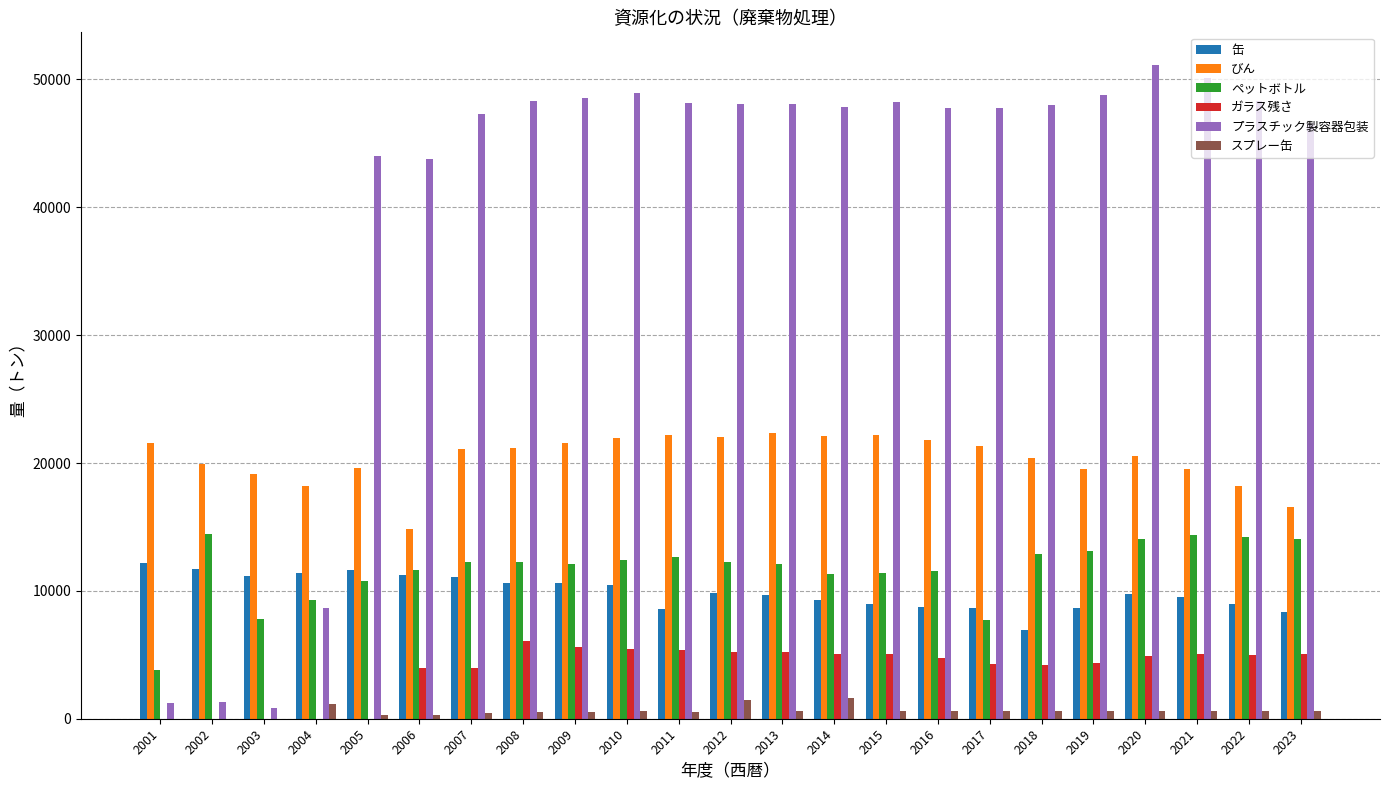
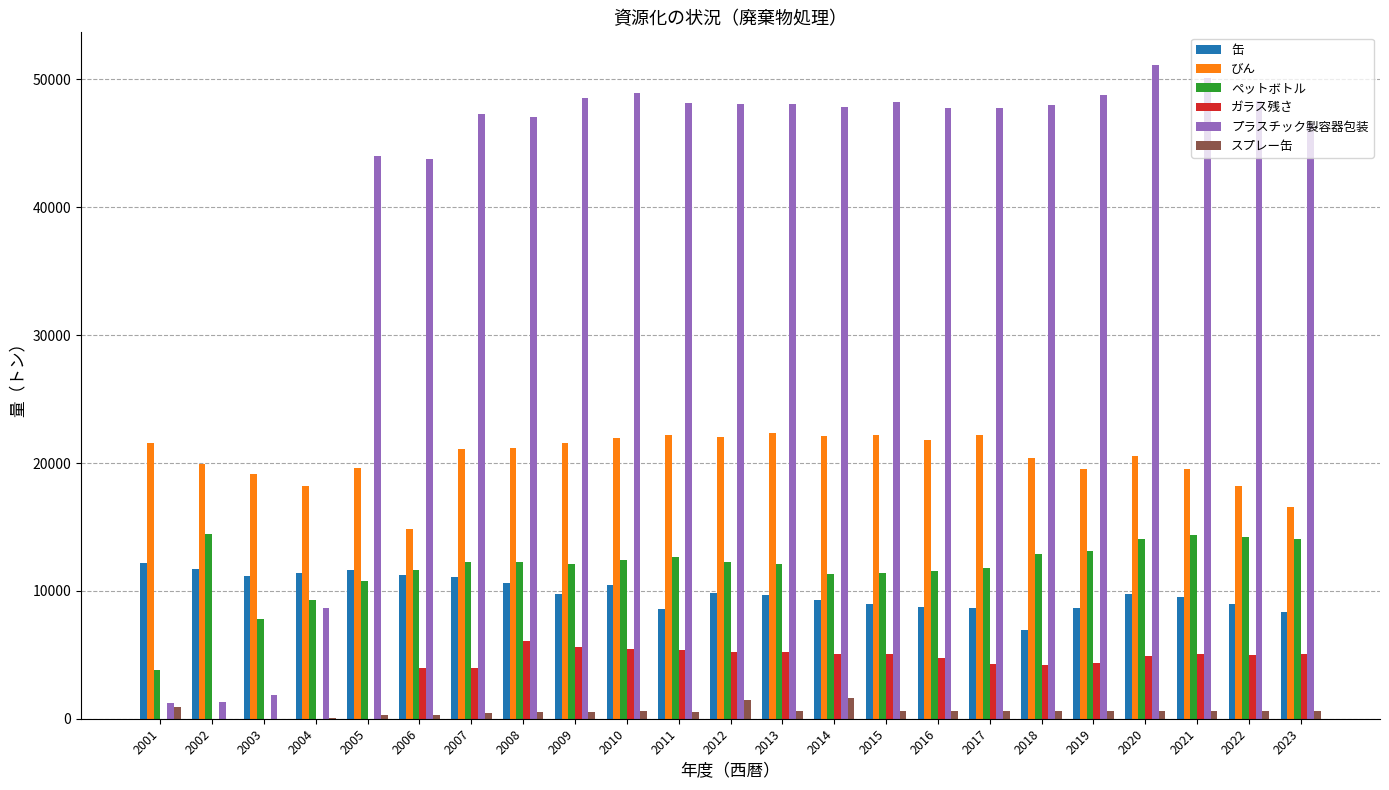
  {
    "缶": {
      "2001": 12100,
      "2002": 11700,
      "2003": 11200,
      "2004": 11400,
      "2005": 11600,
      "2006": 11300,
      "2007": 11100,
      "2008": 10600,
-     "2009": 10700,
+     "2009": 9700,
      "2010": 10500,
      "2011": 8600,
      "2012": 9800,
      "2013": 9700,
      "2014": 9300,
      "2015": 9000,
      "2016": 8800,
      "2017": 8600,
      "2018": 7000,
      "2019": 8700,
      "2020": 9700,
      "2021": 9500,
      "2022": 9000,
      "2023": 8300
    },
    "びん": {
      "2001": 21600,
      "2002": 19900,
      "2003": 19100,
      "2004": 18200,
      "2005": 19600,
      "2006": 14800,
      "2007": 21100,
      "2008": 21200,
      "2009": 21600,
      "2010": 22000,
      "2011": 22200,
      "2012": 22000,
      "2013": 22300,
      "2014": 22100,
      "2015": 22200,
      "2016": 21800,
-     "2017": 21300,
+     "2017": 22200,
      "2018": 20400,
      "2019": 19500,
      "2020": 20500,
      "2021": 19600,
      "2022": 18200,
      "2023": 16600
    },
    "ペットボトル": {
      "2001": 3800,
      "2002": 14500,
      "2003": 7800,
      "2004": 9300,
      "2005": 10700,
      "2006": 11700,
      "2007": 12200,
      "2008": 12200,
      "2009": 12100,
      "2010": 12400,
      "2011": 12600,
      "2012": 12300,
      "2013": 12100,
      "2014": 11400,
      "2015": 11400,
      "2016": 11500,
-     "2017": 7700,
+     "2017": 11800,
      "2018": 12900,
      "2019": 13100,
      "2020": 14100,
      "2021": 14400,
      "2022": 14200,
      "2023": 14000
    },
    "ガラス残さ": {
      "2001": 0,
      "2002": 0,
      "2003": 0,
      "2004": 0,
      "2005": 0,
      "2006": 4000,
      "2007": 4000,
      "2008": 6100,
      "2009": 5600,
      "2010": 5400,
      "2011": 5400,
      "2012": 5200,
      "2013": 5200,
      "2014": 5000,
      "2015": 5100,
      "2016": 4700,
      "2017": 4300,
      "2018": 4200,
      "2019": 4400,
      "2020": 4900,
      "2021": 5100,
      "2022": 5000,
      "2023": 5000
    },
    "プラスチック製容器包装": {
      "2001": 1300,
      "2002": 1300,
-     "2003": 800,
+     "2003": 1900,
      "2004": 8700,
      "2005": 44000,
      "2006": 43700,
      "2007": 47300,
-     "2008": 48300,
+     "2008": 47100,
      "2009": 48600,
      "2010": 49000,
      "2011": 48200,
      "2012": 48100,
      "2013": 48100,
      "2014": 47900,
      "2015": 48200,
      "2016": 47700,
      "2017": 47800,
      "2018": 48000,
      "2019": 48800,
      "2020": 51100
    },
    "スプレー缶": {
-     "2001": 0,
+     "2001": 900,
      "2002": 0,
-     "2004": 1200,
+     "2004": 100,
      "2005": 300,
      "2006": 300,
      "2007": 400,
      "2008": 500,
      "2009": 500,
      "2010": 600,
      "2011": 600,
      "2012": 1400,
      "2013": 600,
      "2014": 1600,
      "2015": 600,
      "2016": 600,
      "2017": 600,
      "2018": 600,
      "2019": 600,
      "2020": 600,
      "2021": 600,
      "2022": 600,
      "2023": 600
    }
  }
